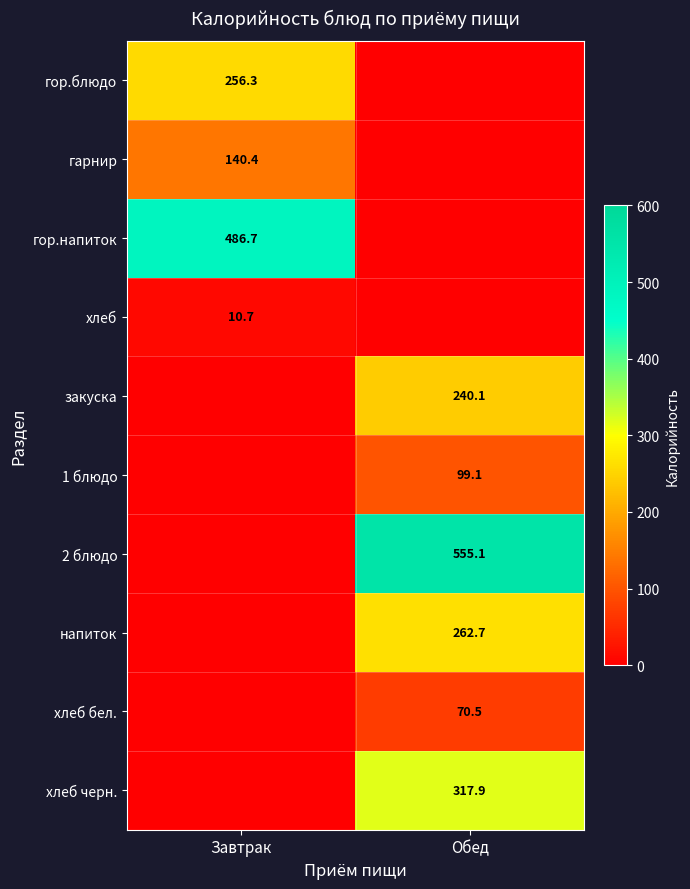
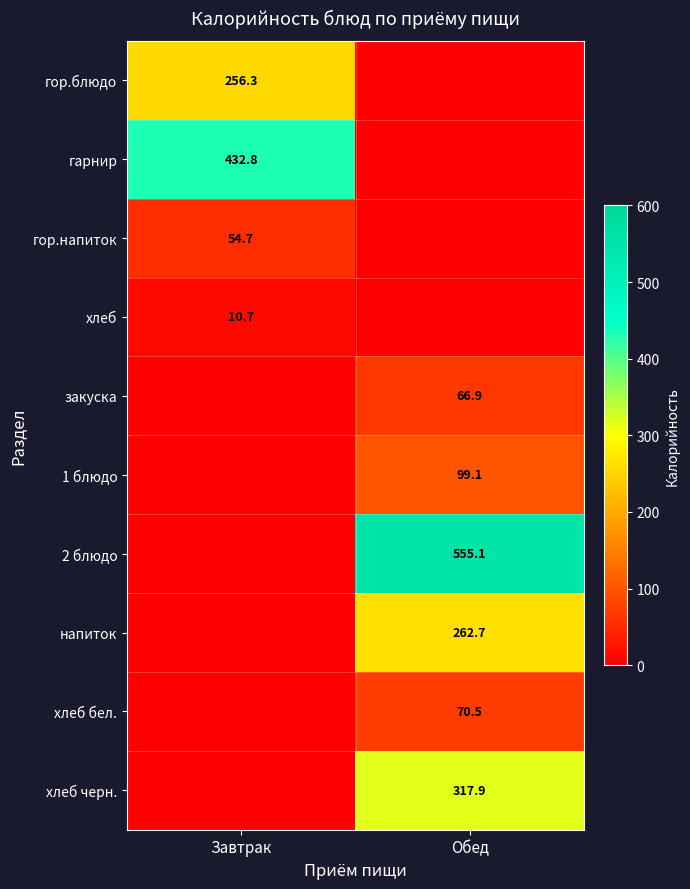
  {
    "гор.блюдо": {
      "Завтрак": 256.3
    },
    "гарнир": {
-     "Завтрак": 140.4
+     "Завтрак": 432.8
    },
    "гор.напиток": {
-     "Завтрак": 486.7
+     "Завтрак": 54.7
    },
    "хлеб": {
      "Завтрак": 10.7
    },
    "закуска": {
-     "Обед": 240.1
+     "Обед": 66.9
    },
    "1 блюдо": {
      "Обед": 99.1
    },
    "2 блюдо": {
      "Обед": 555.1
    },
    "напиток": {
      "Обед": 262.7
    },
    "хлеб бел.": {
      "Обед": 70.5
    },
    "хлеб черн.": {
      "Обед": 317.9
    }
  }
